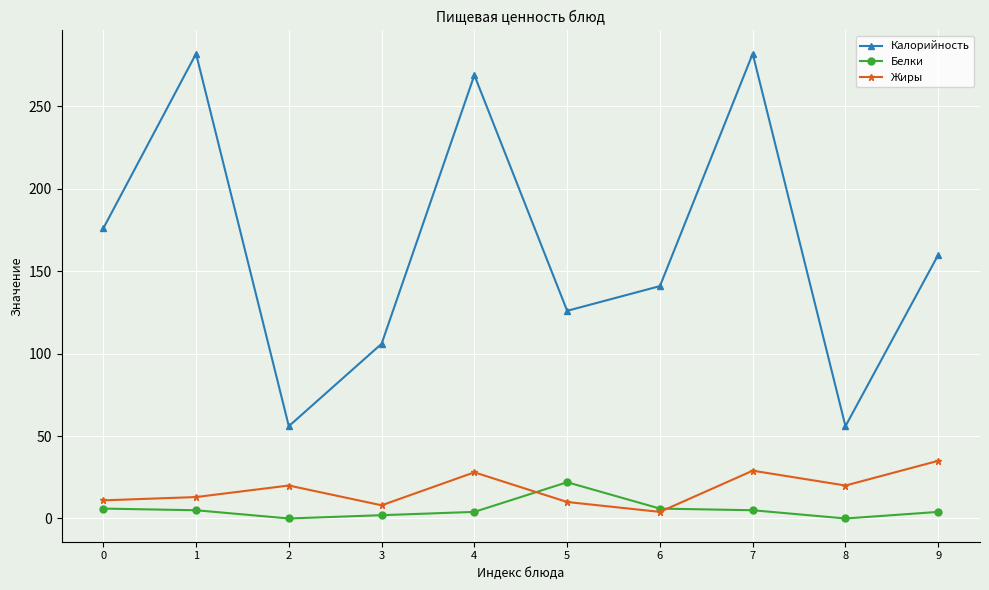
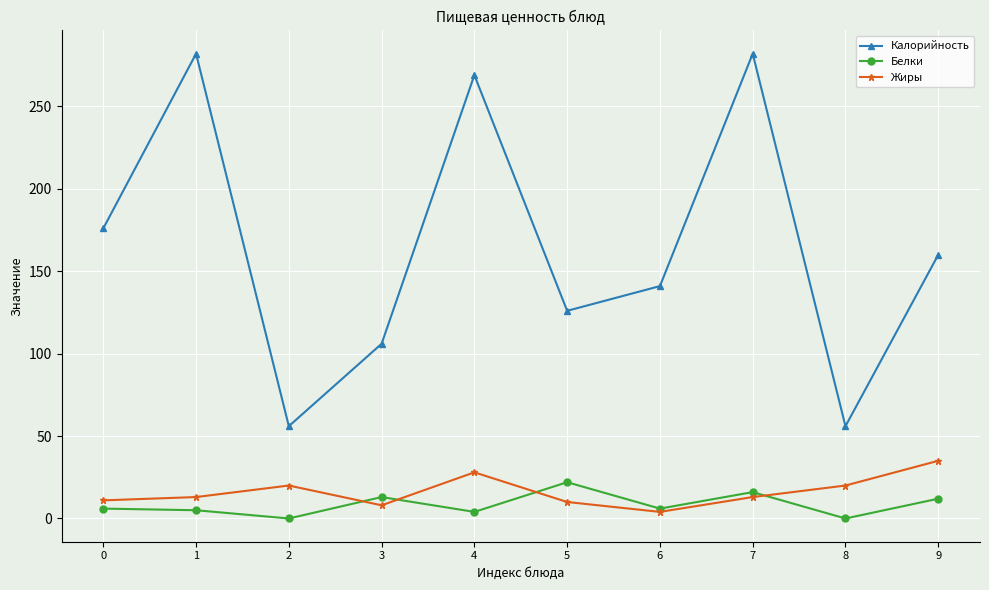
  {
    "Калорийность": {
      "0": 176,
      "1": 282,
      "2": 56,
      "3": 106,
      "4": 269,
      "5": 126,
      "6": 141,
      "7": 282,
      "8": 56,
      "9": 160
    },
    "Белки": {
      "0": 6,
      "1": 5,
      "2": 0,
-     "3": 2,
+     "3": 13,
      "4": 4,
      "5": 22,
      "6": 6,
-     "7": 5,
+     "7": 16,
      "8": 0,
-     "9": 4
+     "9": 12
    },
    "Жиры": {
      "0": 11,
      "1": 13,
      "2": 20,
      "3": 8,
      "4": 28,
      "5": 10,
      "6": 4,
-     "7": 29,
+     "7": 13,
      "8": 20,
      "9": 35
    }
  }
